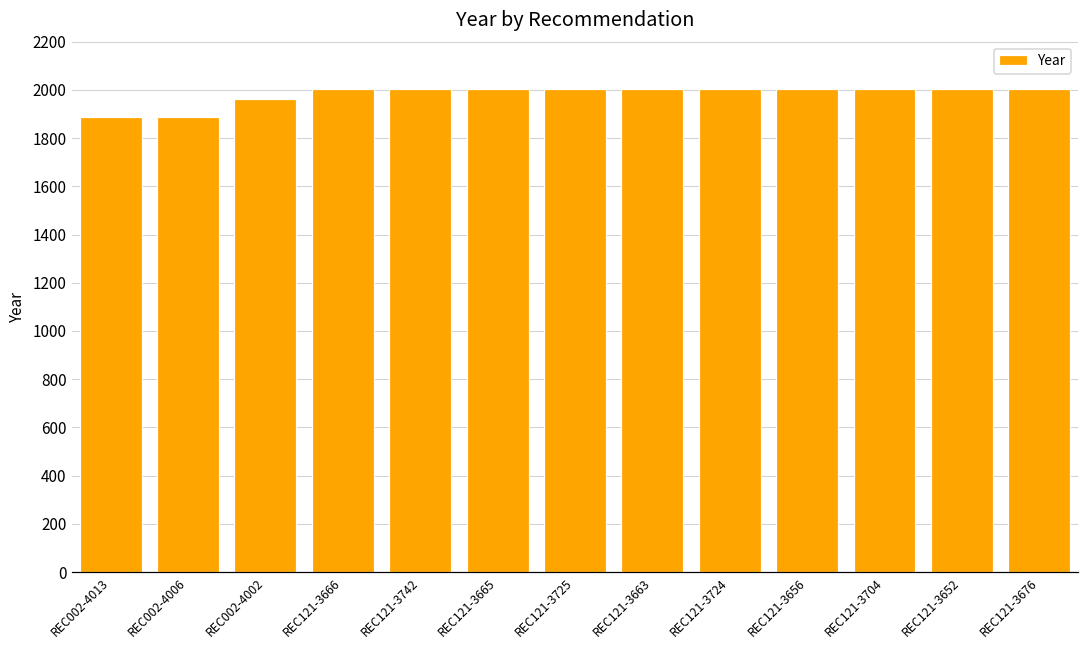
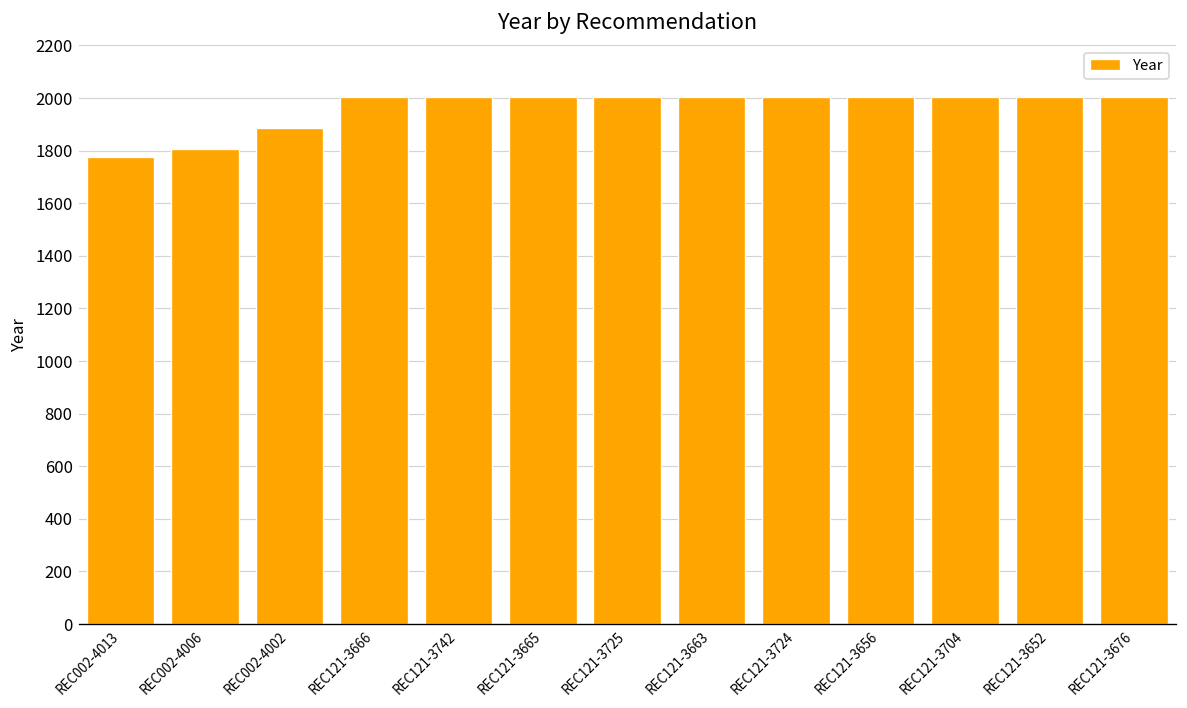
  {
-   "REC002-4013": 1890,
-   "REC002-4006": 1890,
-   "REC002-4002": 1960,
+   "REC002-4013": 1780,
+   "REC002-4006": 1810,
+   "REC002-4002": 1890,
    "REC121-3666": 2010,
    "REC121-3742": 2010,
    "REC121-3665": 2010,
    "REC121-3725": 2010,
    "REC121-3663": 2010,
    "REC121-3724": 2010,
    "REC121-3656": 2010,
    "REC121-3704": 2010,
    "REC121-3652": 2010,
    "REC121-3676": 2010
  }
